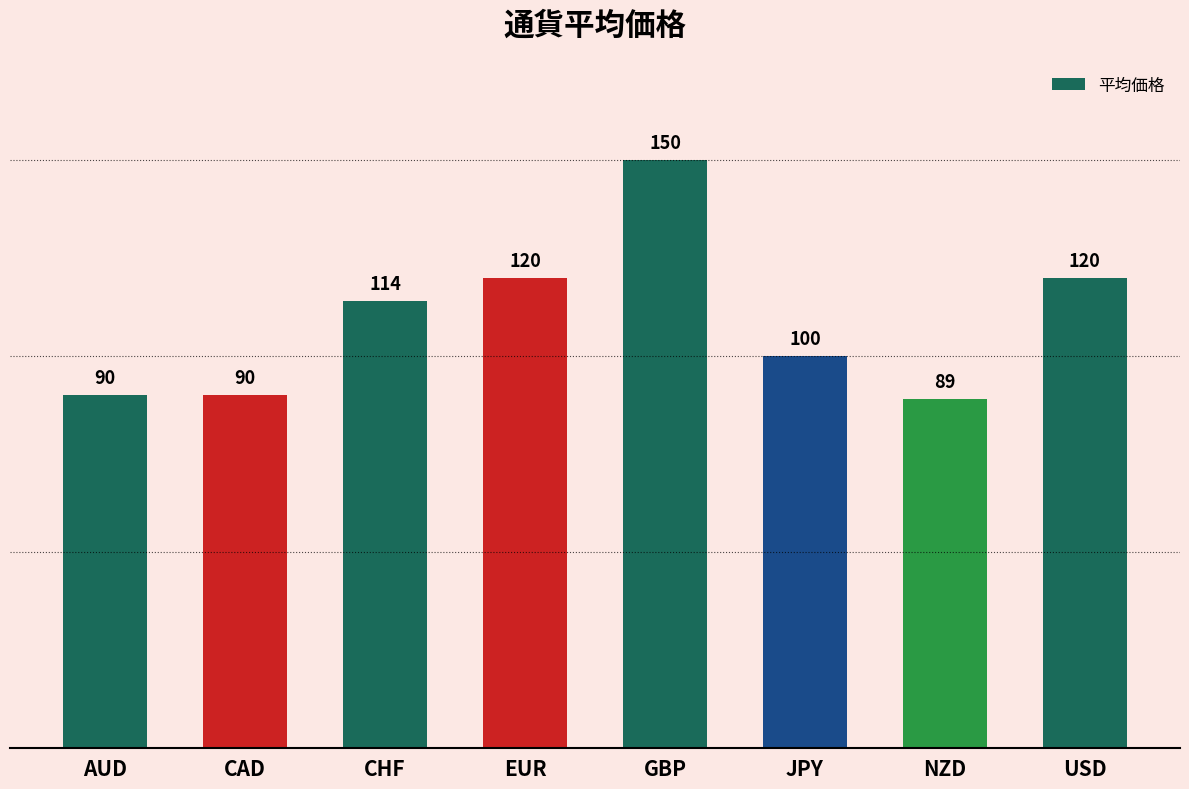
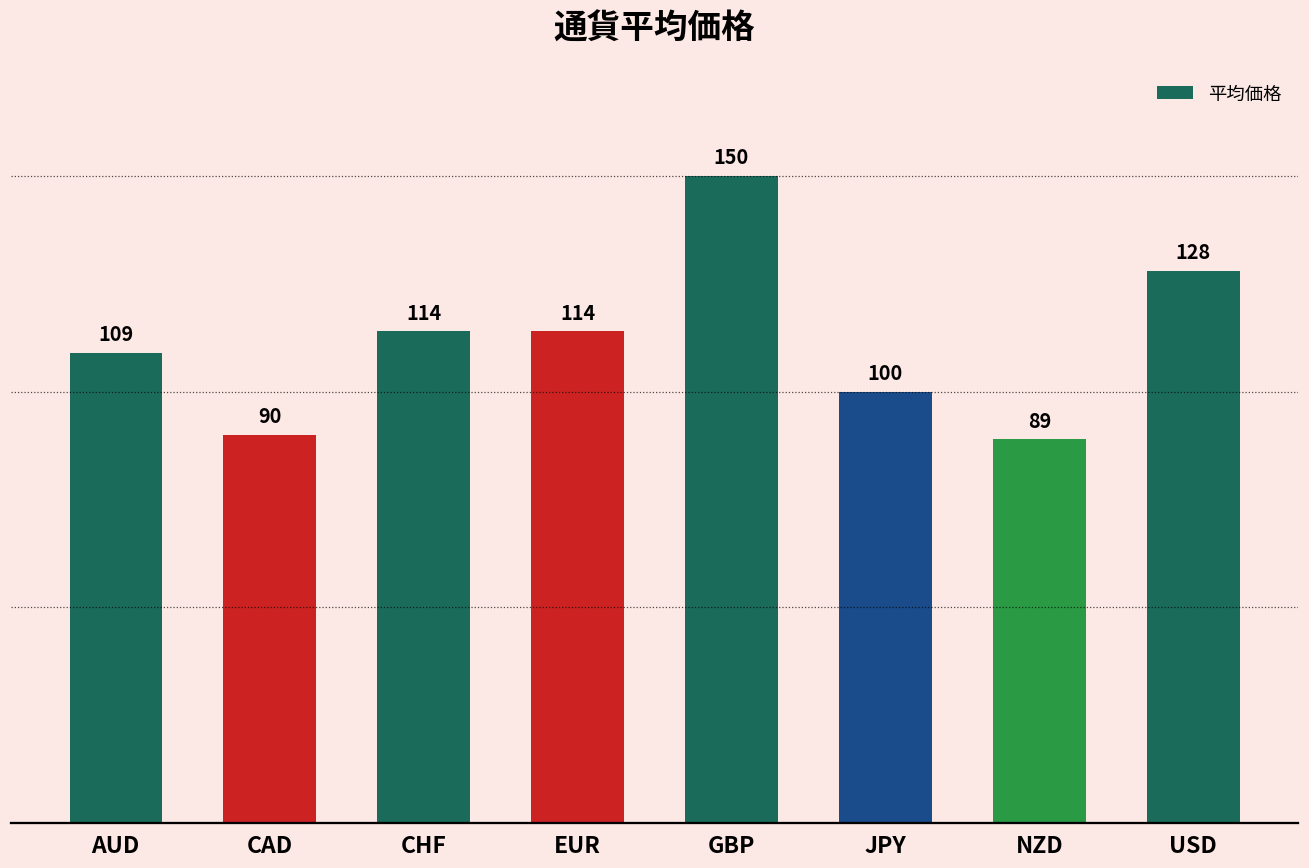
  {
-   "AUD": 90,
+   "AUD": 109,
    "CAD": 90,
    "CHF": 114,
-   "EUR": 120,
+   "EUR": 114,
    "GBP": 150,
    "JPY": 100,
    "NZD": 89,
-   "USD": 120
+   "USD": 128
  }
